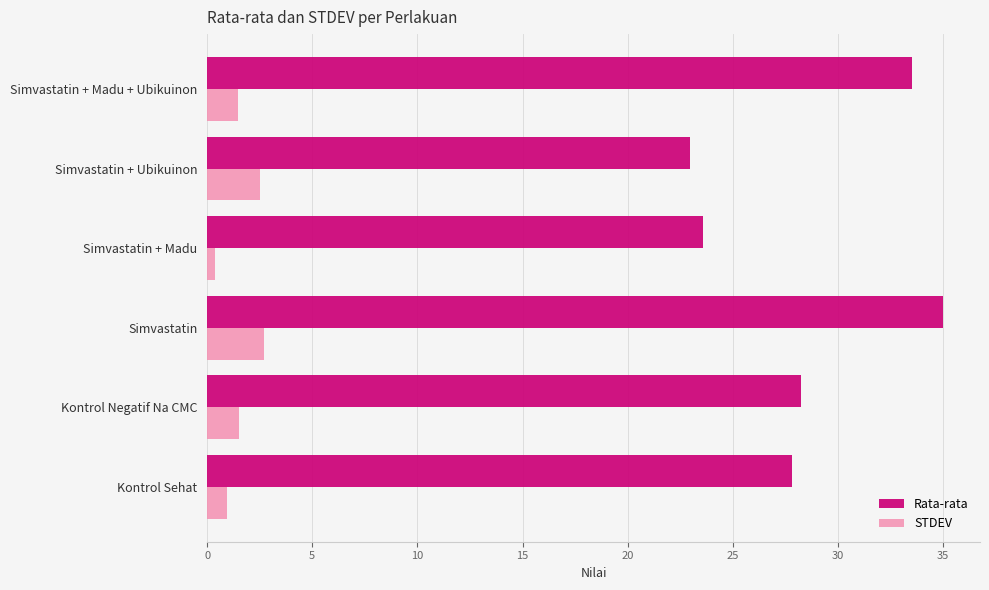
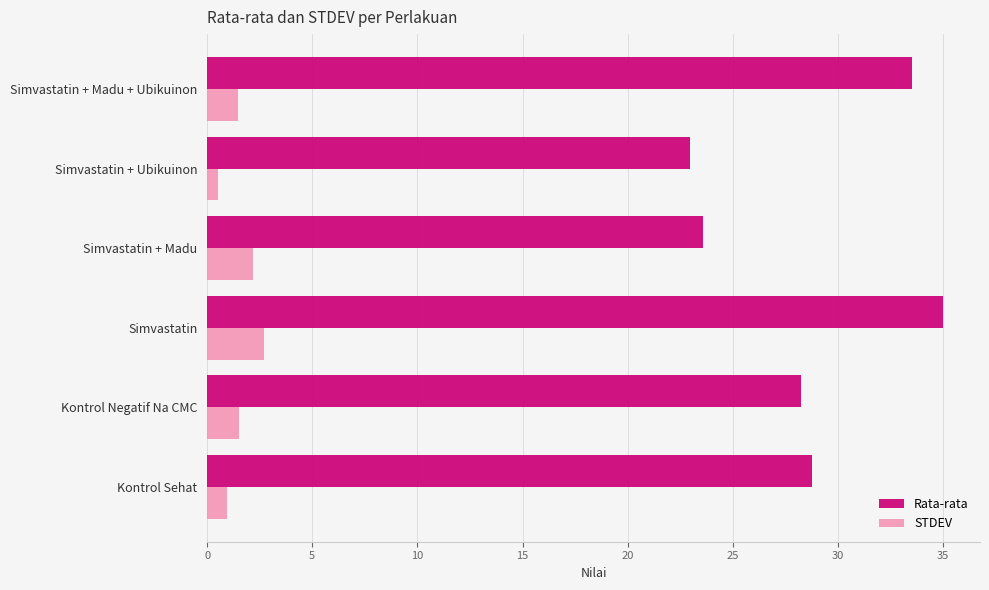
  {
    "Rata-rata": {
      "Simvastatin + Madu + Ubikuinon": 33.5,
      "Simvastatin + Ubikuinon": 22.9,
      "Simvastatin + Madu": 23.6,
      "Simvastatin": 35.0,
      "Kontrol Negatif Na CMC": 28.3,
-     "Kontrol Sehat": 27.8
+     "Kontrol Sehat": 28.8
    },
    "STDEV": {
      "Simvastatin + Madu + Ubikuinon": 1.5,
-     "Simvastatin + Ubikuinon": 2.5,
-     "Simvastatin + Madu": 0.4,
+     "Simvastatin + Ubikuinon": 0.5,
+     "Simvastatin + Madu": 2.2,
      "Simvastatin": 2.7,
      "Kontrol Negatif Na CMC": 1.5,
      "Kontrol Sehat": 1.0
    }
  }
